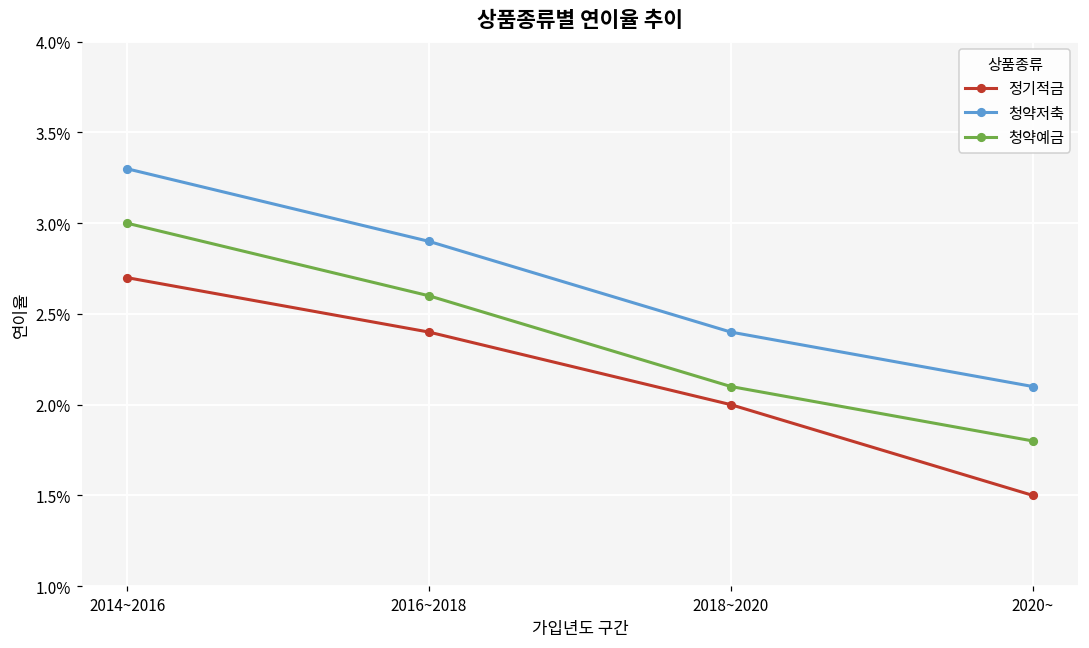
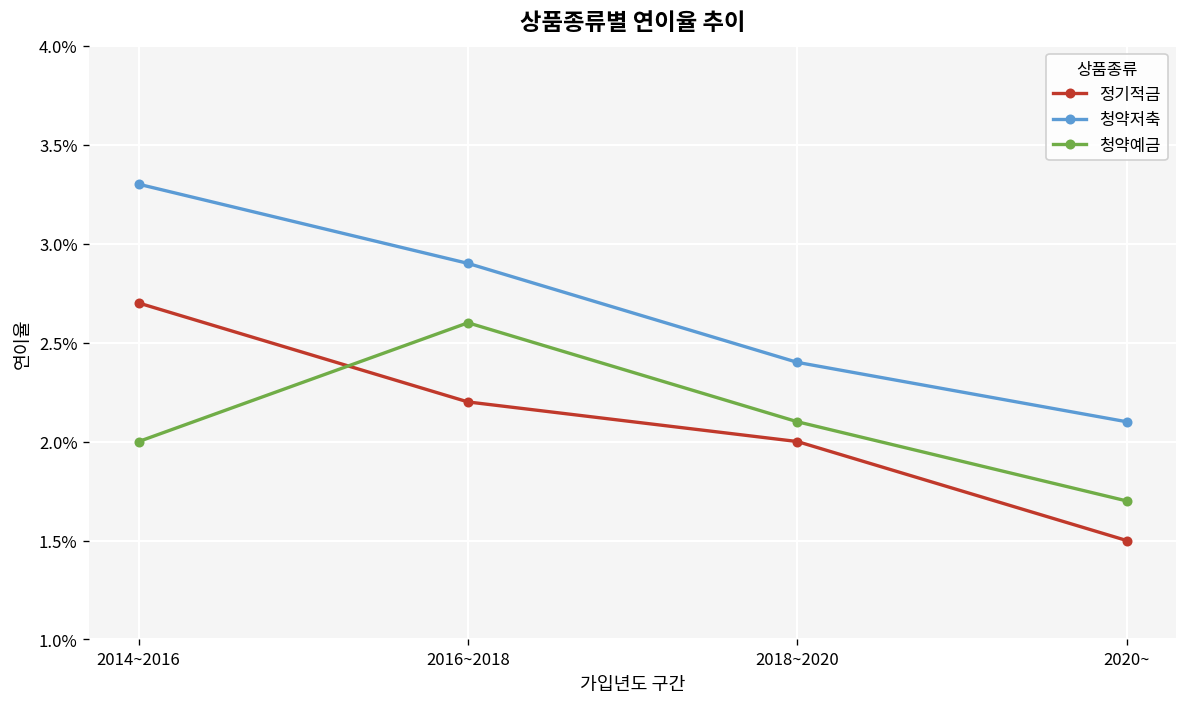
  {
    "정기적금": {
      "2014~2016": "2.70%",
-     "2016~2018": "2.40%",
+     "2016~2018": "2.20%",
      "2018~2020": "2.00%",
      "2020~": "1.50%"
    },
    "청약저축": {
      "2014~2016": "3.30%",
      "2016~2018": "2.90%",
      "2018~2020": "2.40%",
      "2020~": "2.10%"
    },
    "청약예금": {
-     "2014~2016": "3.00%",
+     "2014~2016": "2.00%",
      "2016~2018": "2.60%",
      "2018~2020": "2.10%",
-     "2020~": "1.80%"
+     "2020~": "1.70%"
    }
  }
